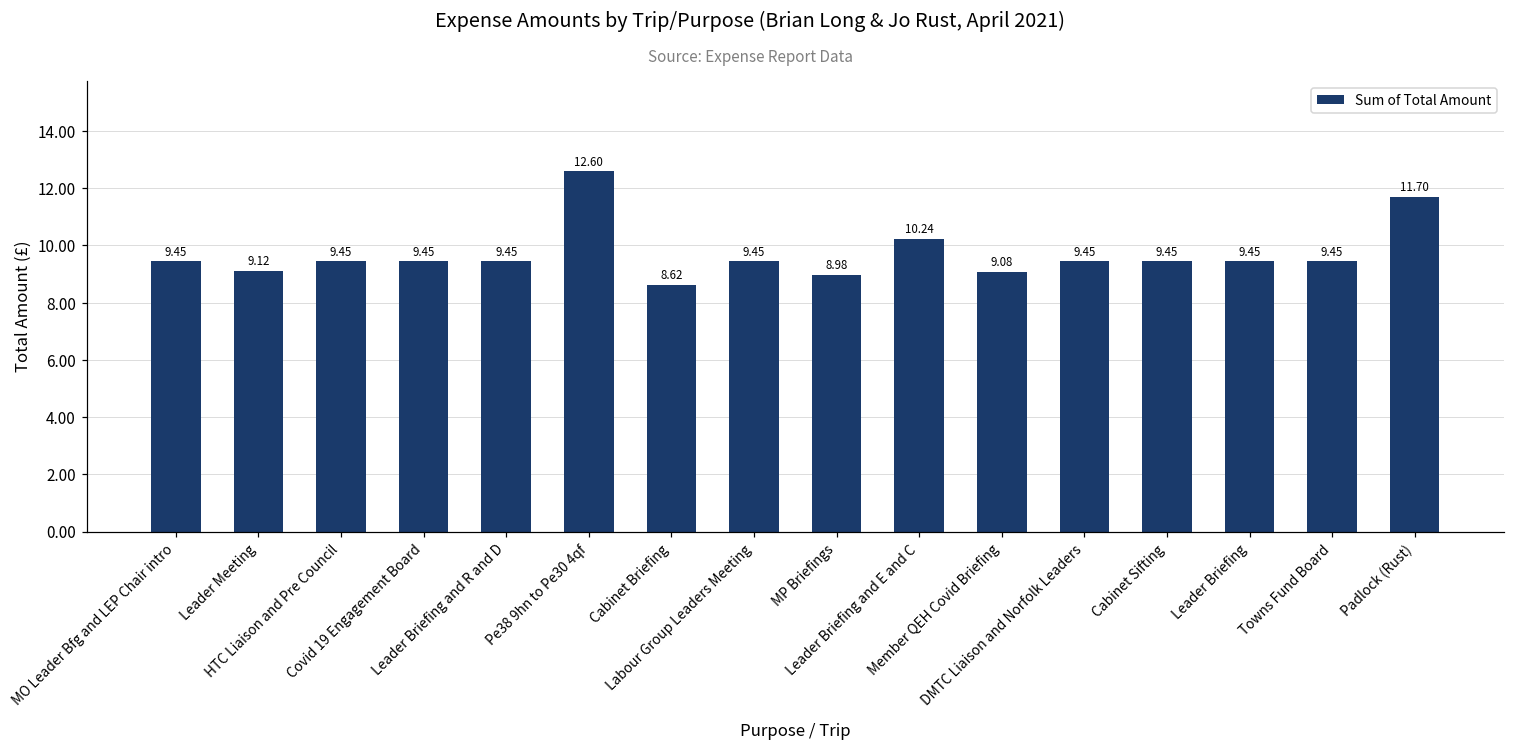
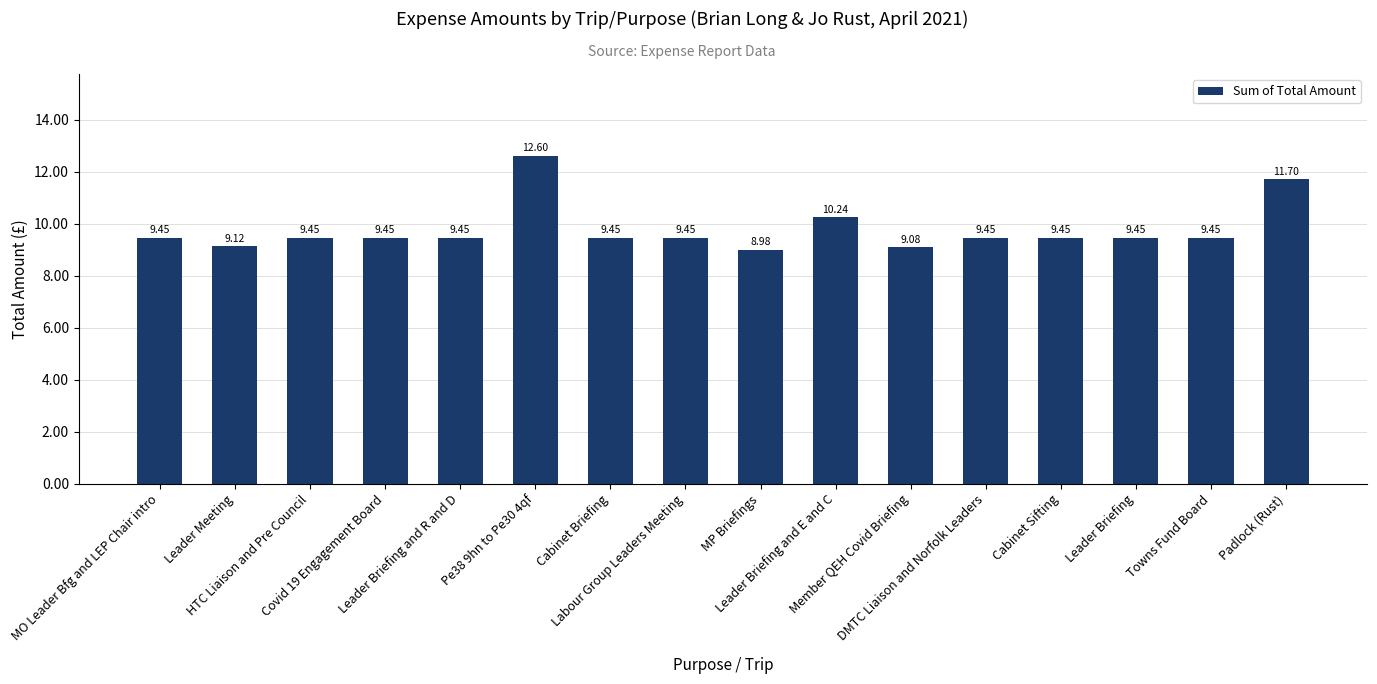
  {
    "MO Leader Bfg and LEP Chair intro": 9.45,
    "Leader Meeting": 9.12,
    "HTC Liaison and Pre Council": 9.45,
    "Covid 19 Engagement Board": 9.45,
    "Leader Briefing and R and D": 9.45,
    "Pe38 9hn to Pe30 4qf": 12.60,
-   "Cabinet Briefing": 8.62,
+   "Cabinet Briefing": 9.45,
    "Labour Group Leaders Meeting": 9.45,
    "MP Briefings": 8.98,
    "Leader Briefing and E and C": 10.24,
    "Member QEH Covid Briefing": 9.08,
    "DMTC Liaison and Norfolk Leaders": 9.45,
    "Cabinet Sifting": 9.45,
    "Leader Briefing": 9.45,
    "Towns Fund Board": 9.45,
    "Padlock (Rust)": 11.70
  }
